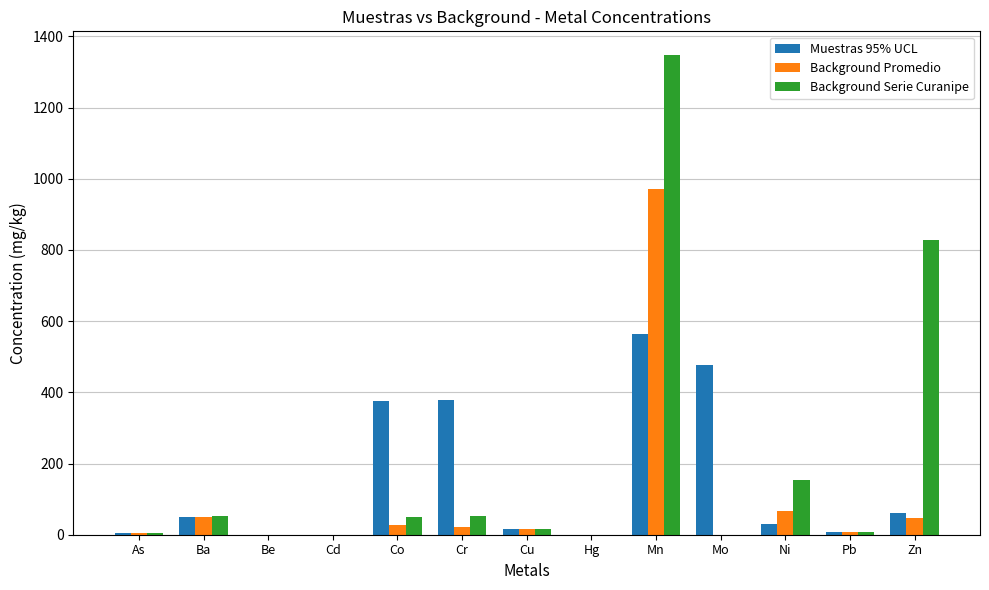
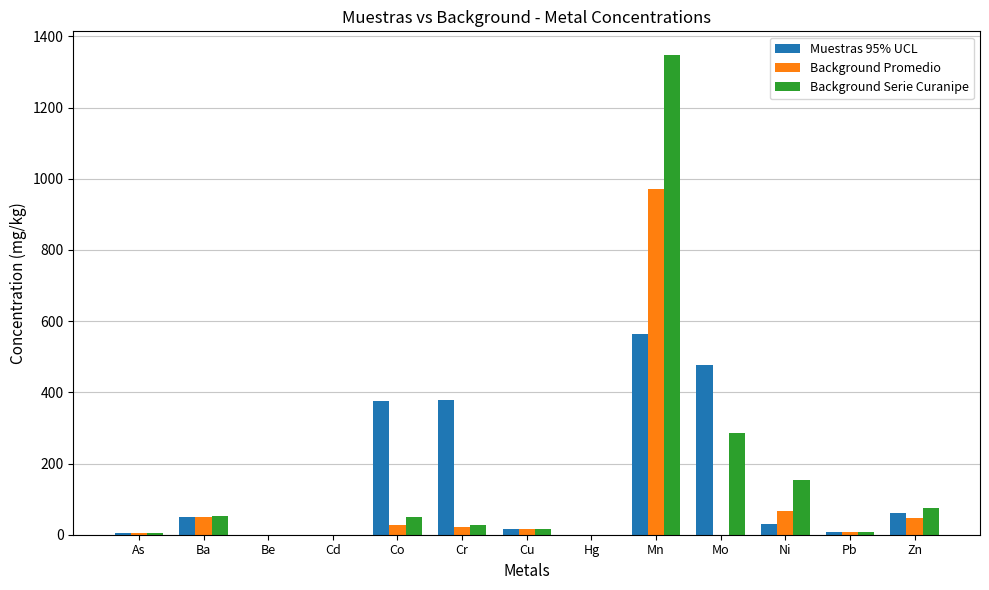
  {
    "Muestras 95% UCL": {
      "Ba": 50,
      "Co": 370,
      "Cr": 380,
      "Cu": 20,
      "Mn": 560,
      "Mo": 480,
      "Ni": 30,
      "Pb": 10,
      "Zn": 60
    },
    "Background Promedio": {
      "Ba": 50,
      "Co": 30,
      "Cr": 20,
      "Cu": 20,
      "Mn": 970,
      "Ni": 70,
      "Pb": 10,
      "Zn": 50
    },
    "Background Serie Curanipe": {
      "Ba": 50,
      "Co": 50,
-     "Cr": 50,
+     "Cr": 30,
      "Cu": 20,
      "Mn": 1350,
-     "Mo": 0,
+     "Mo": 290,
      "Ni": 150,
      "Pb": 10,
-     "Zn": 830
+     "Zn": 80
    }
  }
